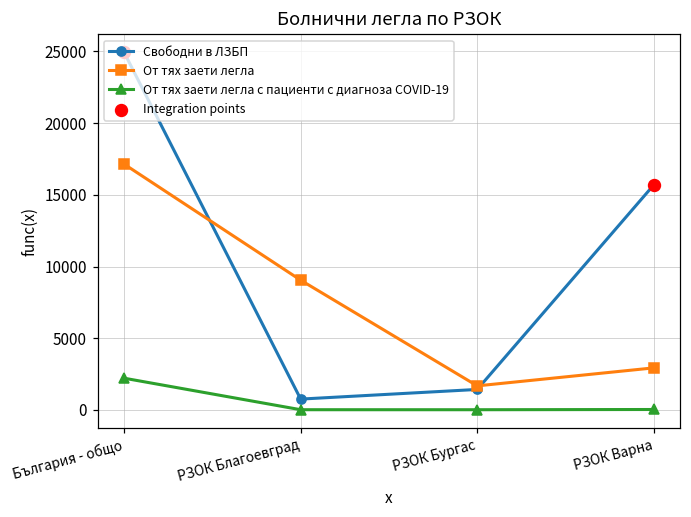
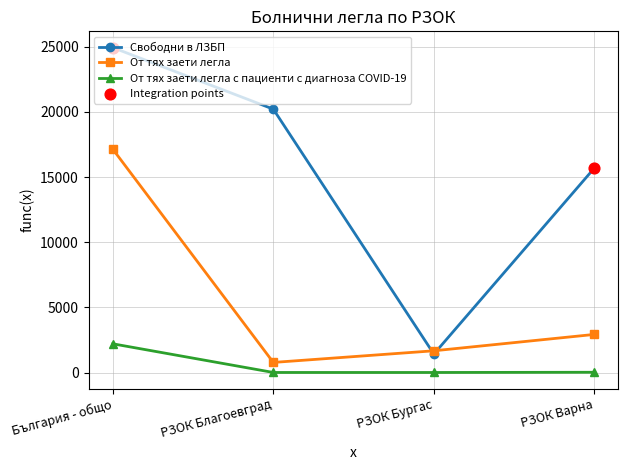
  {
    "Свободни в ЛЗБП": {
-     "РЗОК Благоевград": 800,
+     "РЗОК Благоевград": 20200,
      "РЗОК Бургас": 1400
    },
    "От тях заети легла": {
      "България - общо": 17100,
-     "РЗОК Благоевград": 9000,
+     "РЗОК Благоевград": 800,
      "РЗОК Бургас": 1700,
      "РЗОК Варна": 2900
    },
    "От тях заети легла с пациенти с диагноза COVID-19": {
      "България - общо": 2200,
      "РЗОК Благоевград": 0,
      "РЗОК Бургас": 0,
      "РЗОК Варна": 0
    }
  }
